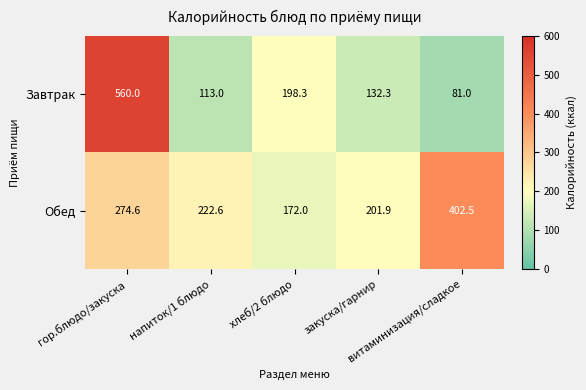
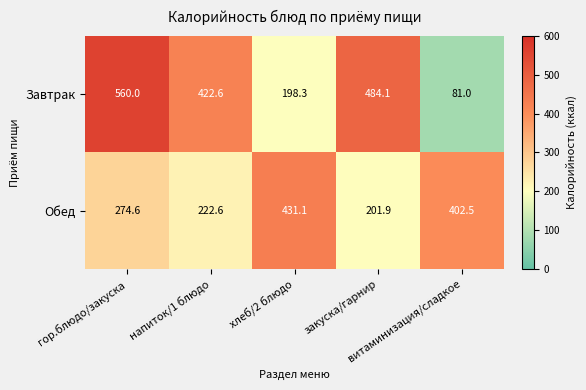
  {
    "Завтрак": {
      "гор.блюдо/закуска": 560.0,
-     "напиток/1 блюдо": 113.0,
+     "напиток/1 блюдо": 422.6,
      "хлеб/2 блюдо": 198.3,
-     "закуска/гарнир": 132.3,
+     "закуска/гарнир": 484.1,
      "витаминизация/сладкое": 81.0
    },
    "Обед": {
      "гор.блюдо/закуска": 274.6,
      "напиток/1 блюдо": 222.6,
-     "хлеб/2 блюдо": 172.0,
+     "хлеб/2 блюдо": 431.1,
      "закуска/гарнир": 201.9,
      "витаминизация/сладкое": 402.5
    }
  }
